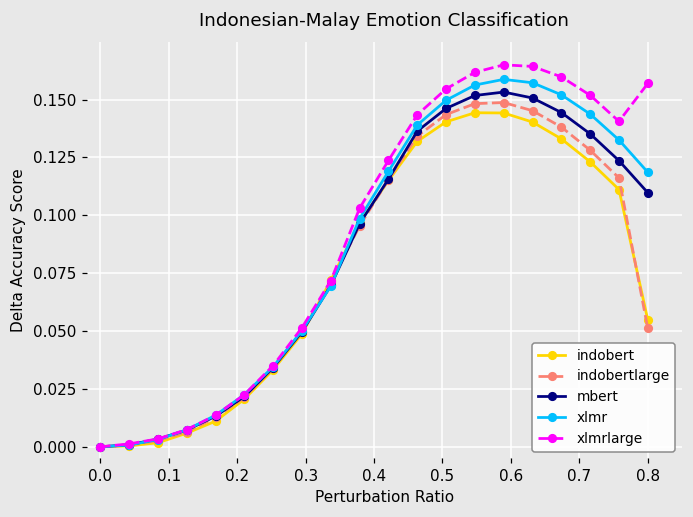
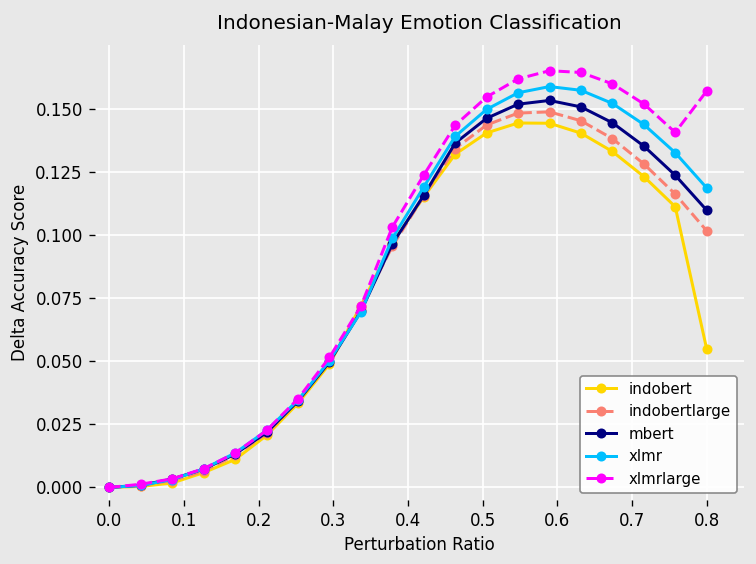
  {
    "indobert": {
      "0.8": 0.055
    },
    "indobertlarge": {
-     "0.8": 0.051
+     "0.8": 0.102
    },
    "mbert": {
      "0.8": 0.110
    },
    "xlmr": {
      "0.8": 0.119
    },
    "xlmrlarge": {
      "0.8": 0.157
    }
  }
